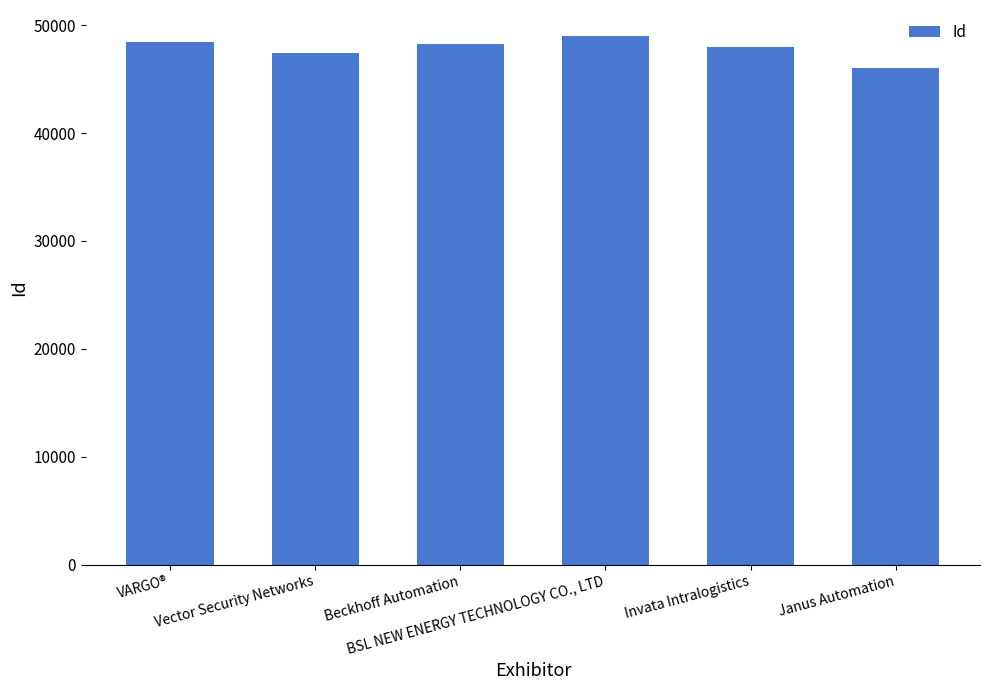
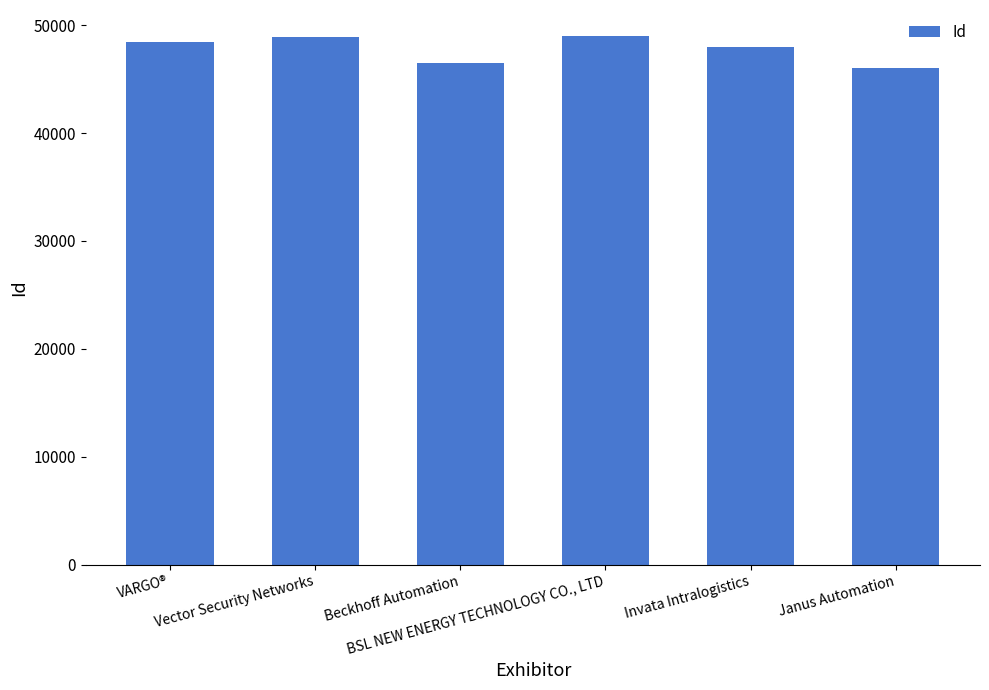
  {
    "VARGO®": 48500,
-   "Vector Security Networks": 47400,
-   "Beckhoff Automation": 48200,
+   "Vector Security Networks": 48900,
+   "Beckhoff Automation": 46400,
    "BSL NEW ENERGY TECHNOLOGY CO., LTD": 49000,
    "Invata Intralogistics": 47900,
    "Janus Automation": 46000
  }
